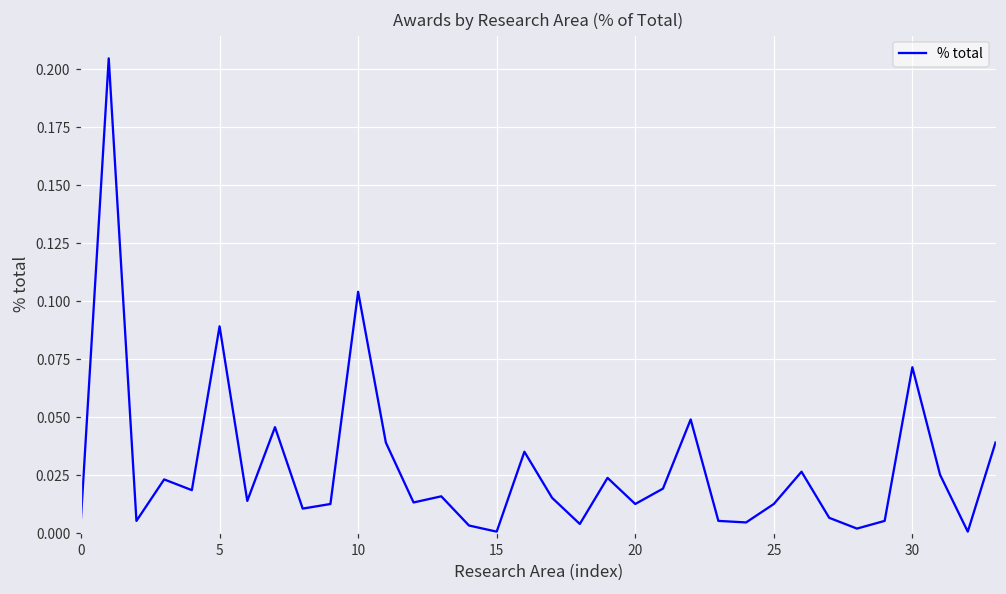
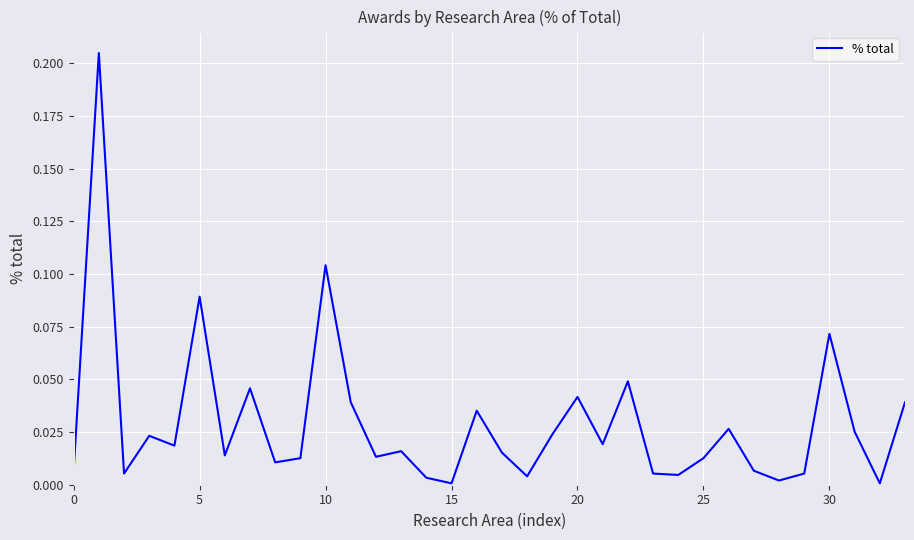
  {
    "0": 0.007,
    "5": 0.089,
    "10": 0.104,
    "15": 0.001,
-   "20": 0.013,
+   "20": 0.042,
    "25": 0.013,
    "30": 0.072
  }
